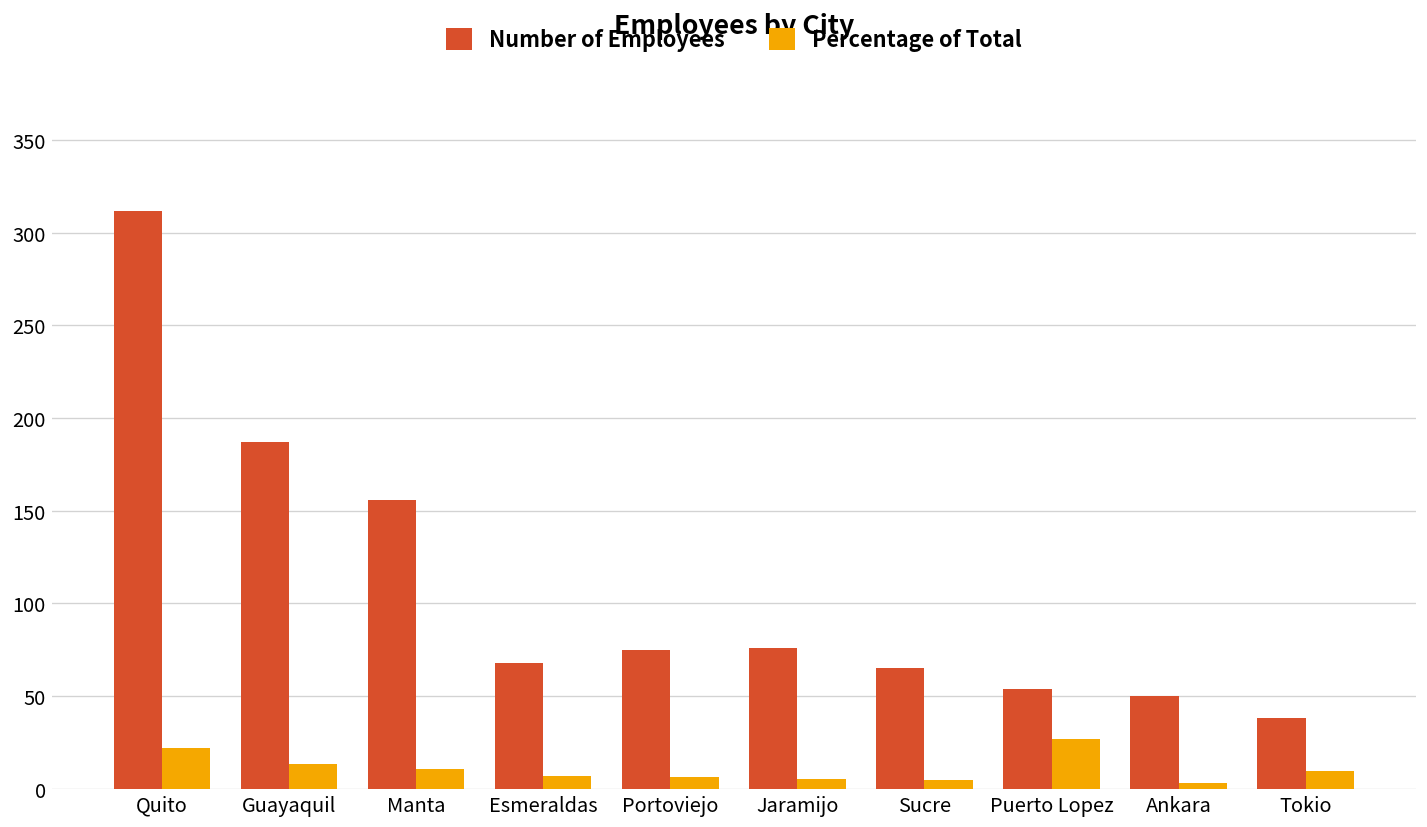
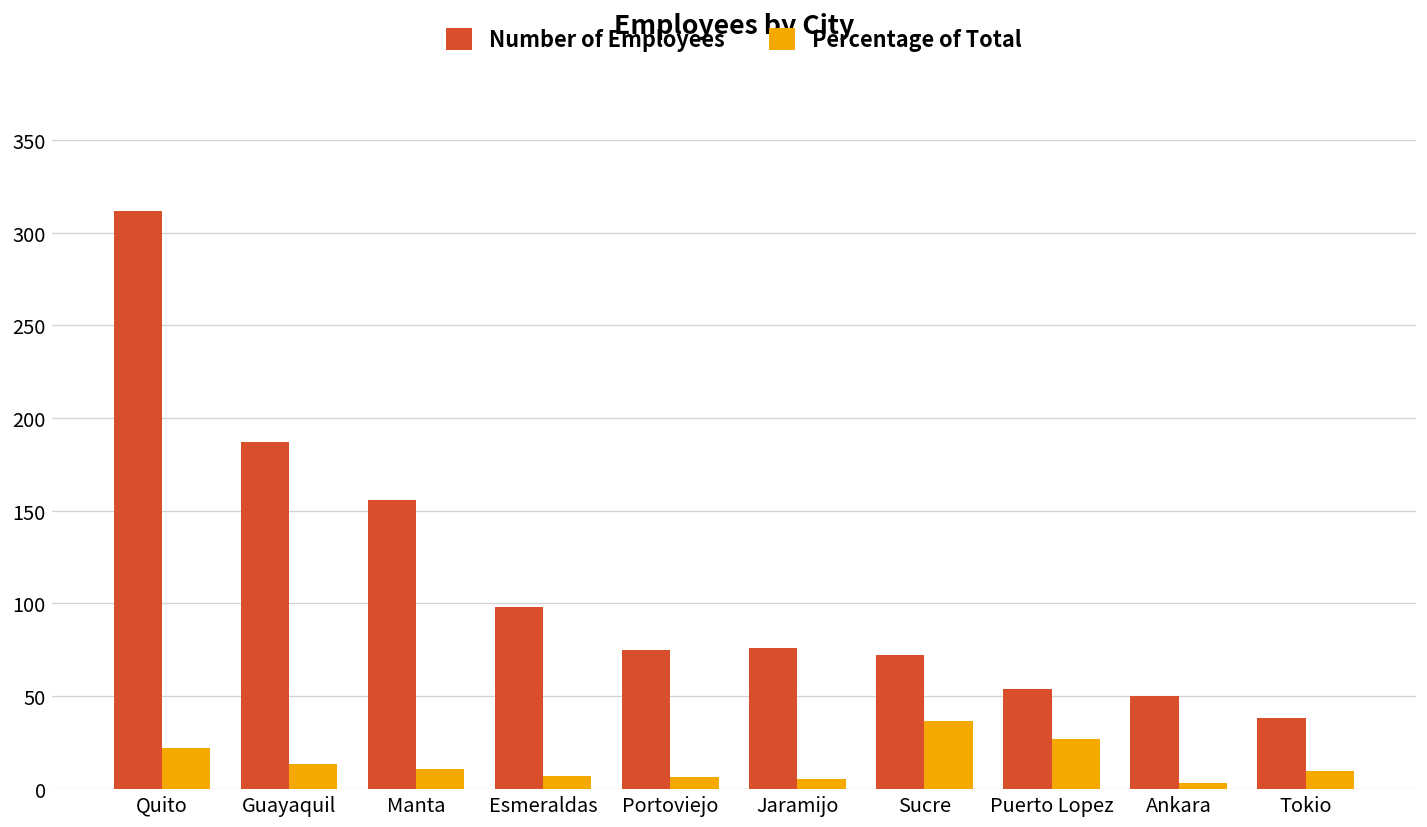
  {
    "Number of Employees": {
      "Quito": 312,
      "Guayaquil": 187,
      "Manta": 156,
-     "Esmeraldas": 68,
+     "Esmeraldas": 98,
      "Portoviejo": 75,
      "Jaramijo": 76,
-     "Sucre": 65,
+     "Sucre": 72,
      "Puerto Lopez": 54,
      "Ankara": 50,
      "Tokio": 38
    },
    "Percentage of Total": {
      "Quito": 22,
      "Guayaquil": 13,
      "Manta": 11,
      "Esmeraldas": 7,
      "Portoviejo": 6,
      "Jaramijo": 5,
-     "Sucre": 5,
+     "Sucre": 37,
      "Puerto Lopez": 27,
      "Ankara": 3,
      "Tokio": 10
    }
  }
